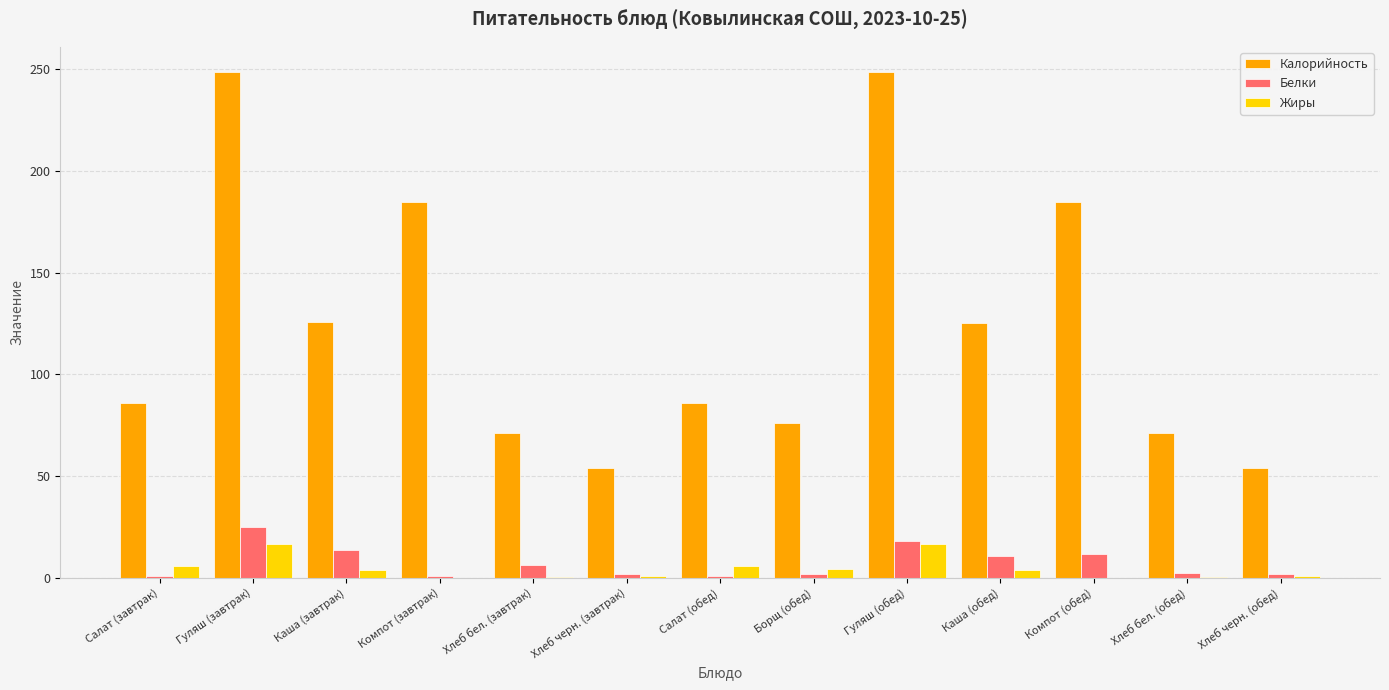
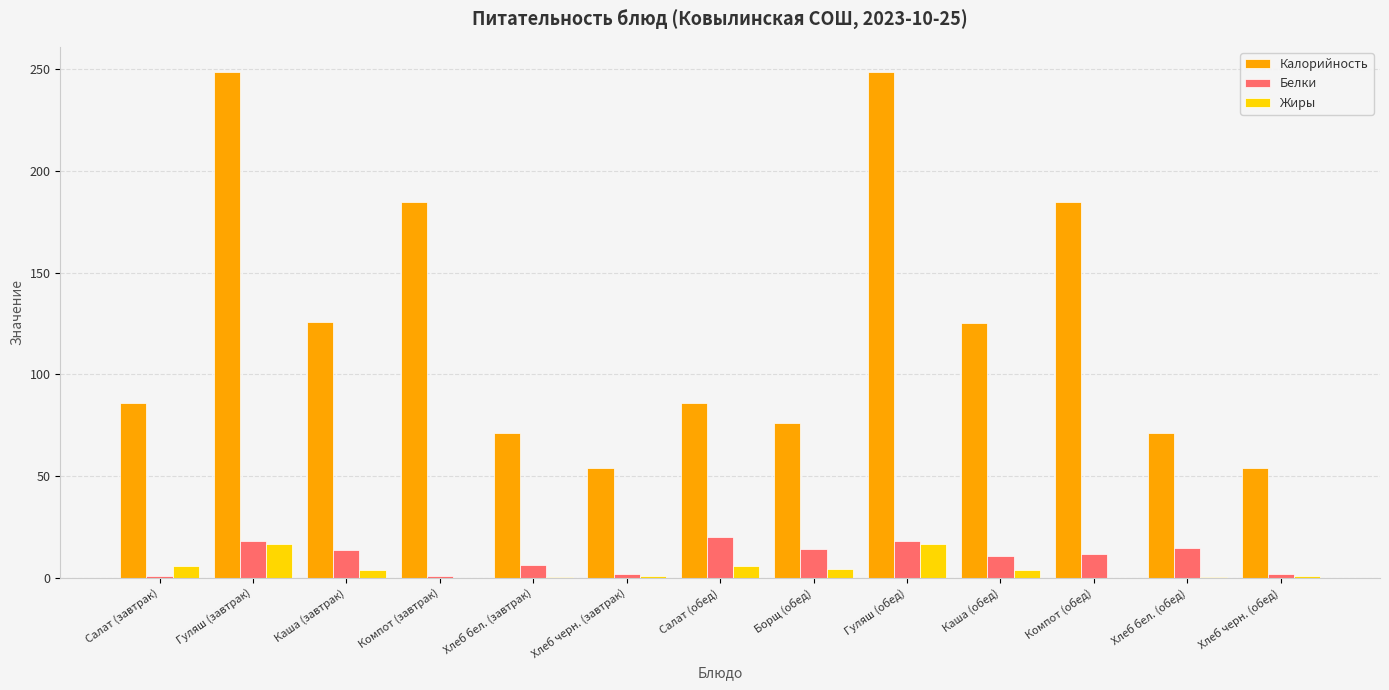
  {
    "Белки": {
-     "Гуляш (завтрак)": 25,
+     "Гуляш (завтрак)": 18,
      "Каша (завтрак)": 14,
      "Хлеб бел. (завтрак)": 7,
      "Хлеб черн. (завтрак)": 2,
-     "Салат (обед)": 1,
-     "Борщ (обед)": 2,
+     "Салат (обед)": 20,
+     "Борщ (обед)": 14,
      "Гуляш (обед)": 18,
      "Каша (обед)": 11,
      "Компот (обед)": 12,
-     "Хлеб бел. (обед)": 2,
+     "Хлеб бел. (обед)": 14,
      "Хлеб черн. (обед)": 2
    }
  }
